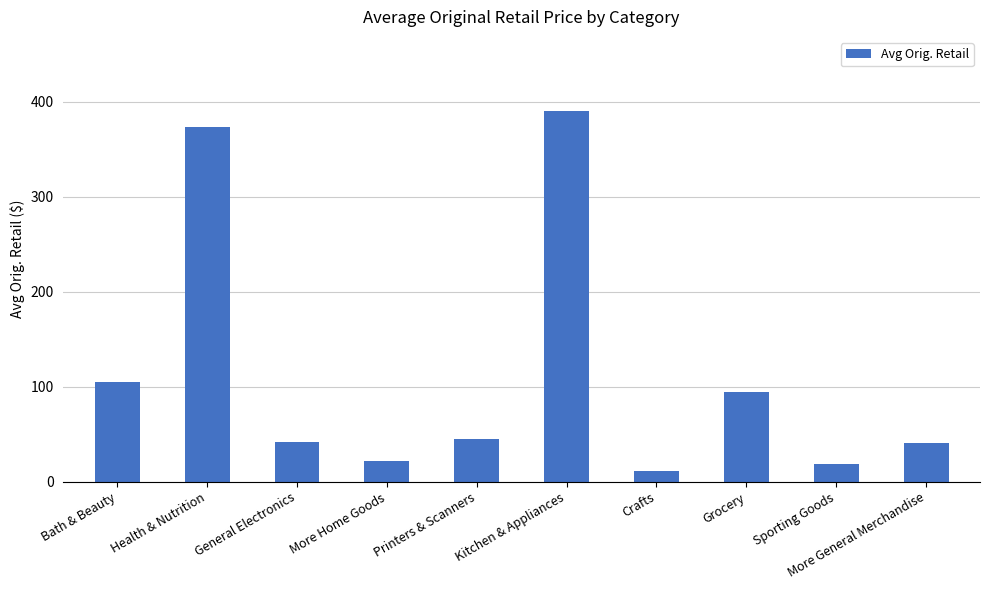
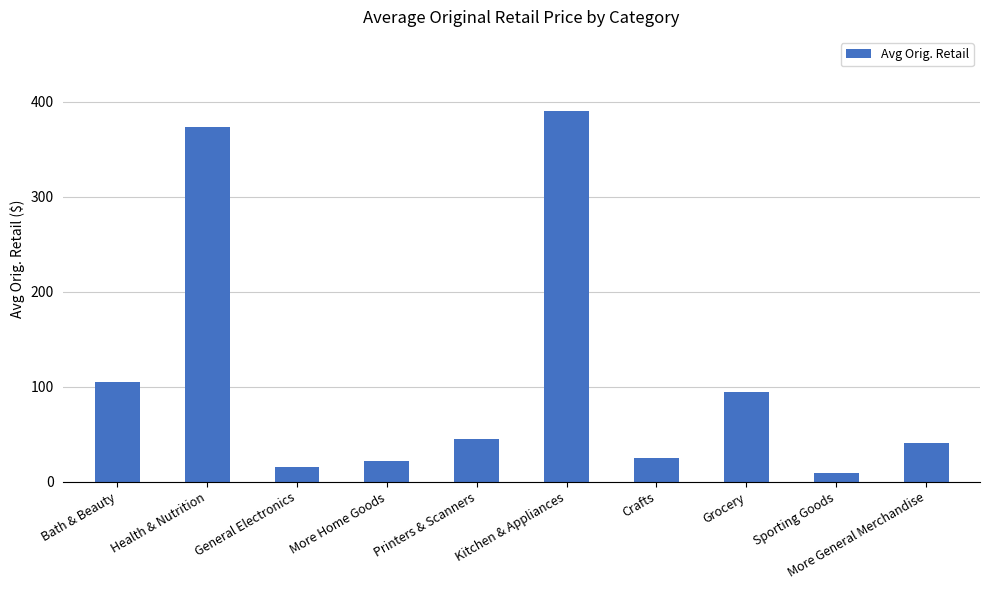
  {
    "Bath & Beauty": 100,
    "Health & Nutrition": 370,
-   "General Electronics": 40,
+   "General Electronics": 10,
    "More Home Goods": 20,
    "Printers & Scanners": 40,
    "Kitchen & Appliances": 390,
-   "Crafts": 10,
+   "Crafts": 30,
    "Grocery": 90,
-   "Sporting Goods": 20,
+   "Sporting Goods": 10,
    "More General Merchandise": 40
  }
